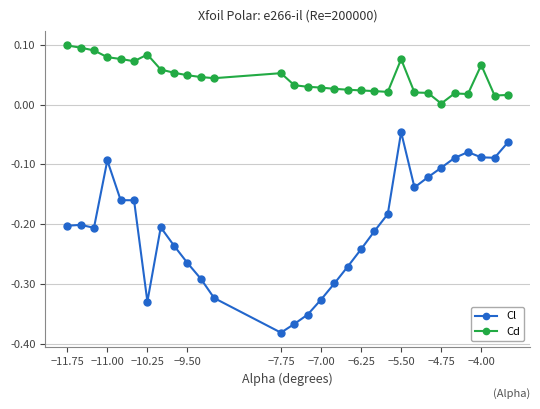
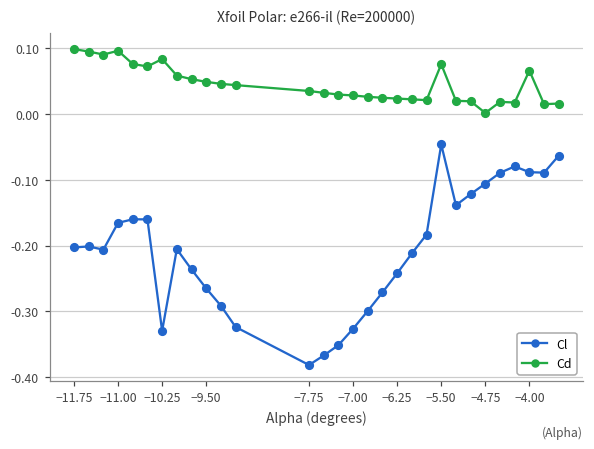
  {
    "Cl": {
      "−11.75": -0.20,
-     "−11.00": -0.09,
+     "−11.00": -0.17,
      "−10.25": -0.33,
      "−9.50": -0.27,
      "−7.75": -0.38,
      "−7.00": -0.33,
      "−6.25": -0.24,
      "−5.50": -0.05,
      "−4.75": -0.11,
      "−4.00": -0.09
    },
    "Cd": {
      "−11.75": 0.10,
-     "−11.00": 0.08,
+     "−11.00": 0.10,
      "−10.25": 0.08,
      "−9.50": 0.05,
-     "−7.75": 0.05,
+     "−7.75": 0.04,
      "−7.00": 0.03,
      "−6.25": 0.02,
      "−5.50": 0.08,
      "−4.75": 0.00,
      "−4.00": 0.07
    }
  }
